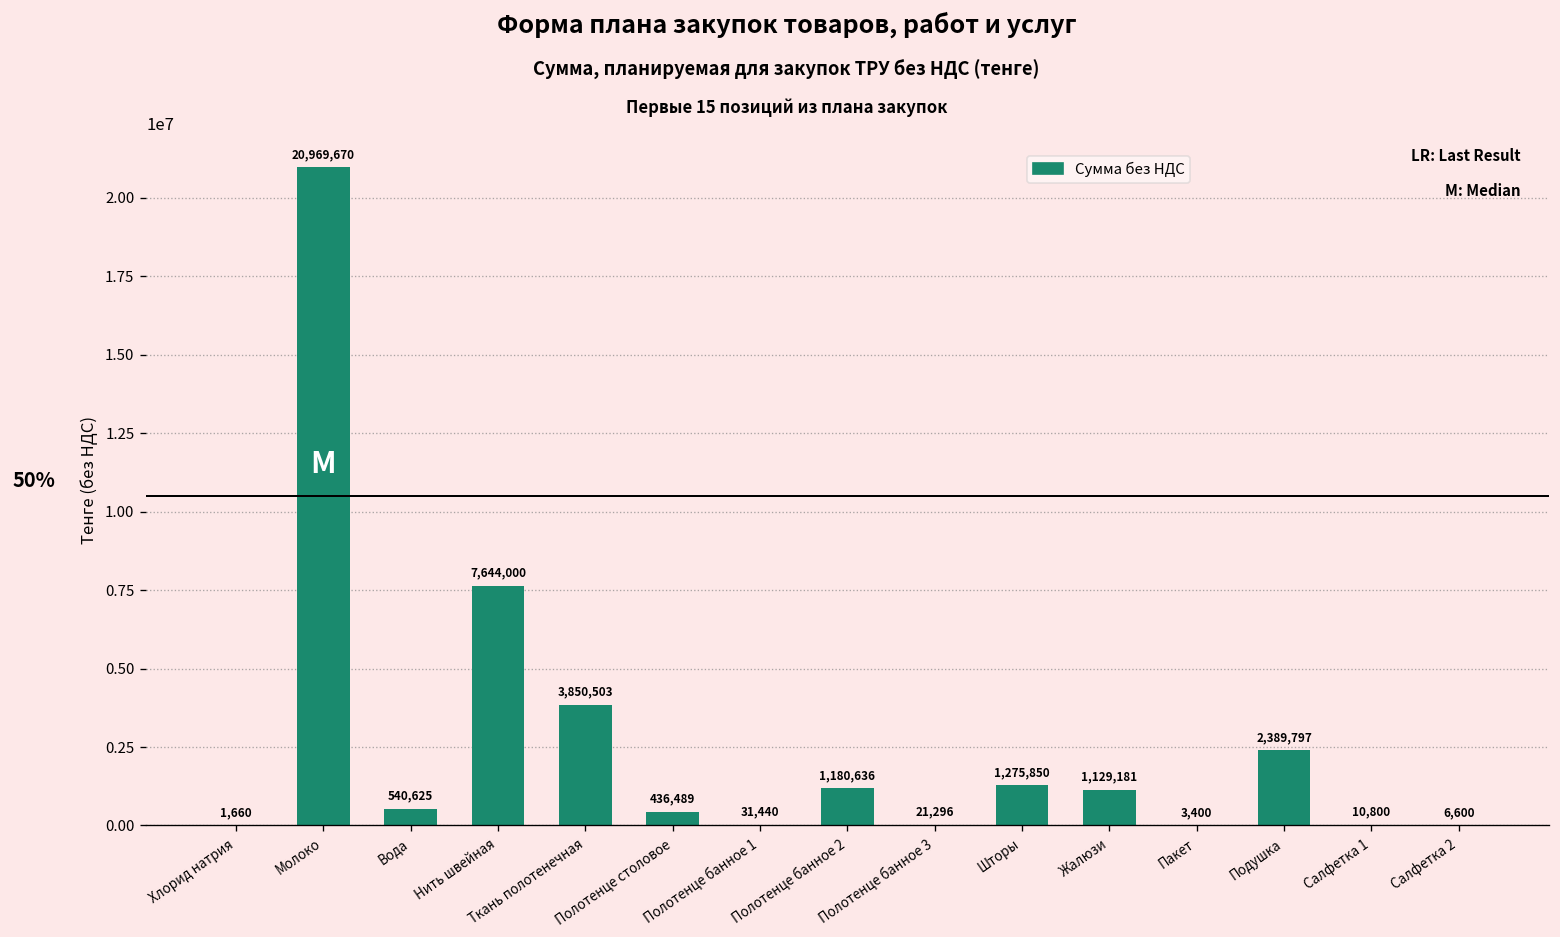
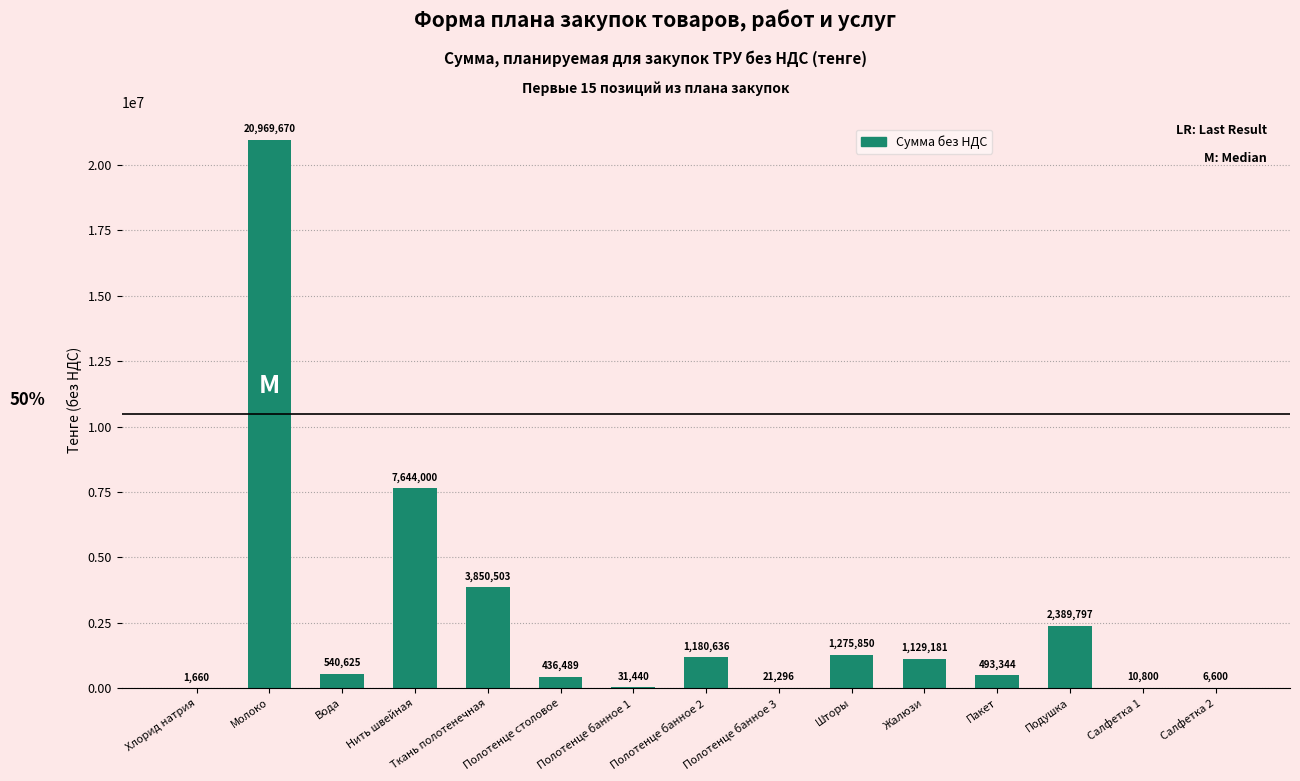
  {
    "Хлорид натрия": "1,660",
    "Молоко": "20,969,670",
    "Вода": "540,625",
    "Нить швейная": "7,644,000",
    "Ткань полотенечная": "3,850,503",
    "Полотенце столовое": "436,489",
    "Полотенце банное 1": "31,440",
    "Полотенце банное 2": "1,180,636",
    "Полотенце банное 3": "21,296",
    "Шторы": "1,275,850",
    "Жалюзи": "1,129,181",
-   "Пакет": "3,400",
+   "Пакет": "493,344",
    "Подушка": "2,389,797",
    "Салфетка 1": "10,800",
    "Салфетка 2": "6,600"
  }
